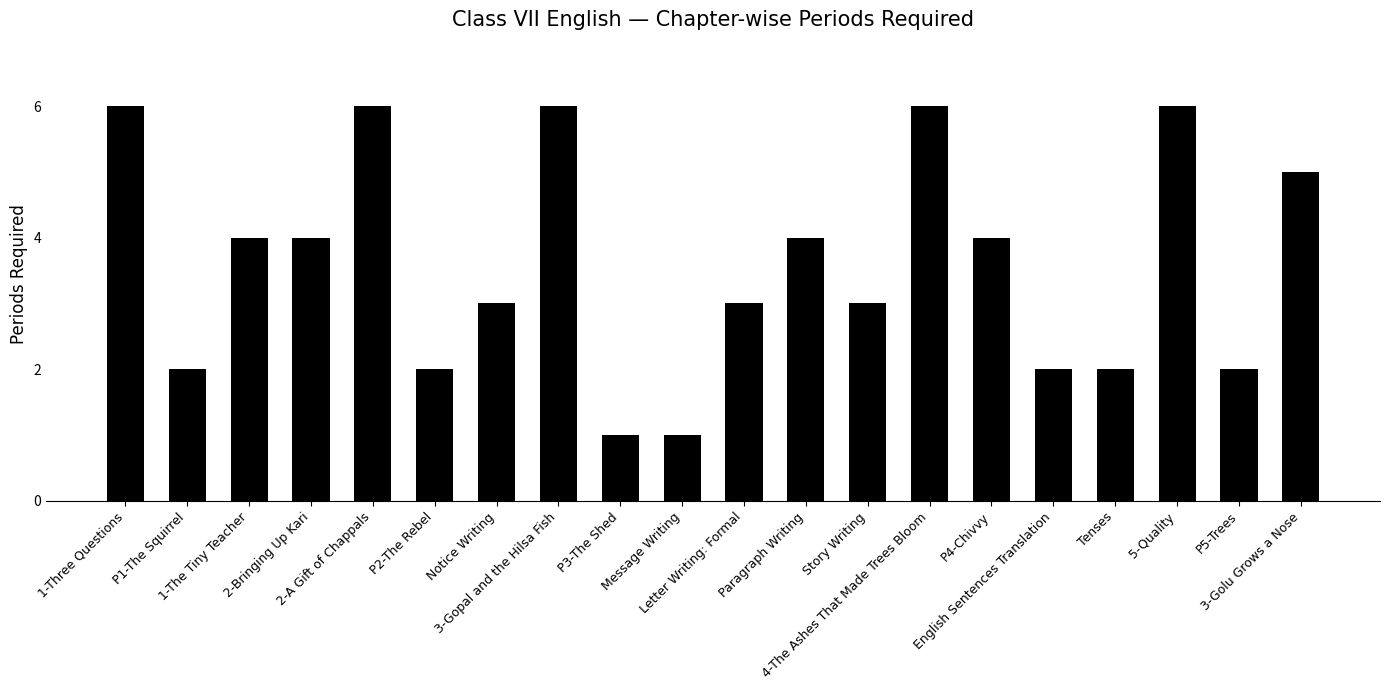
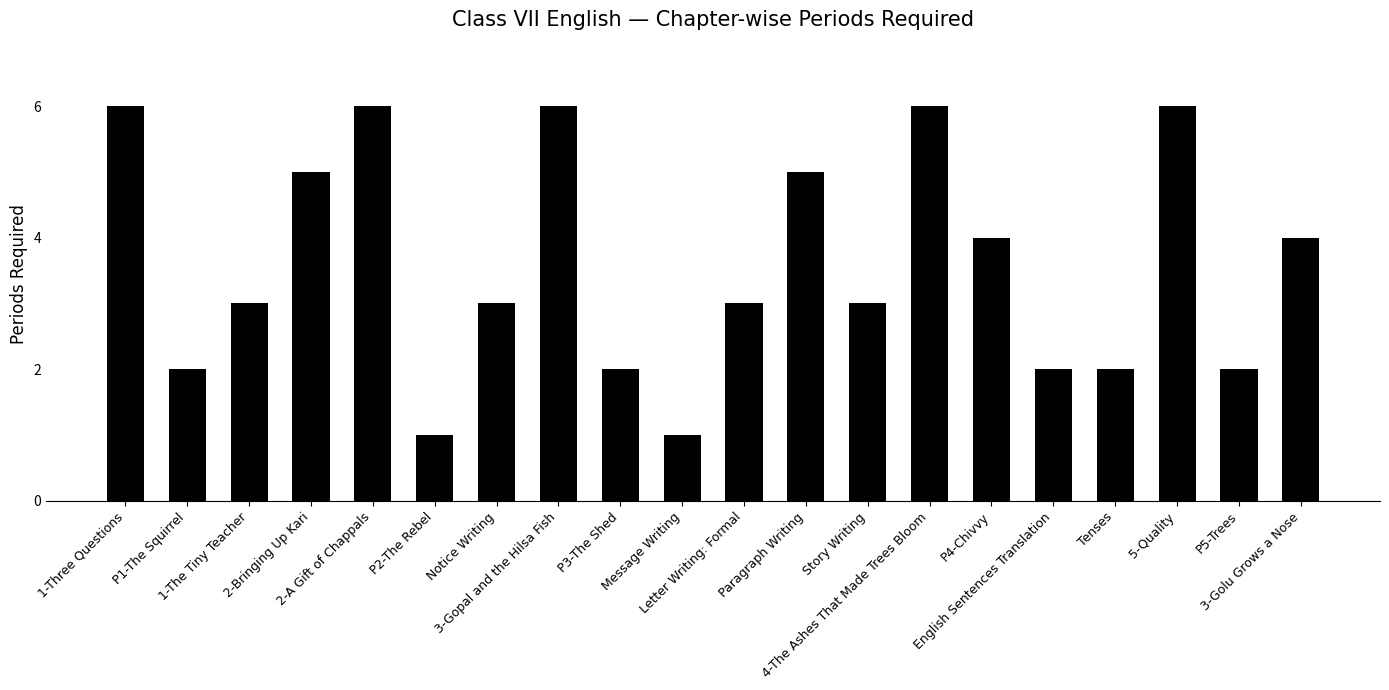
  {
    "1-Three Questions": 6,
    "P1-The Squirrel": 2,
-   "1-The Tiny Teacher": 4,
-   "2-Bringing Up Kari": 4,
+   "1-The Tiny Teacher": 3,
+   "2-Bringing Up Kari": 5,
    "2-A Gift of Chappals": 6,
-   "P2-The Rebel": 2,
+   "P2-The Rebel": 1,
    "Notice Writing": 3,
    "3-Gopal and the Hilsa Fish": 6,
-   "P3-The Shed": 1,
+   "P3-The Shed": 2,
    "Message Writing": 1,
    "Letter Writing: Formal": 3,
-   "Paragraph Writing": 4,
+   "Paragraph Writing": 5,
    "Story Writing": 3,
    "4-The Ashes That Made Trees Bloom": 6,
    "P4-Chivvy": 4,
    "English Sentences Translation": 2,
    "Tenses": 2,
    "5-Quality": 6,
    "P5-Trees": 2,
-   "3-Golu Grows a Nose": 5
+   "3-Golu Grows a Nose": 4
  }
